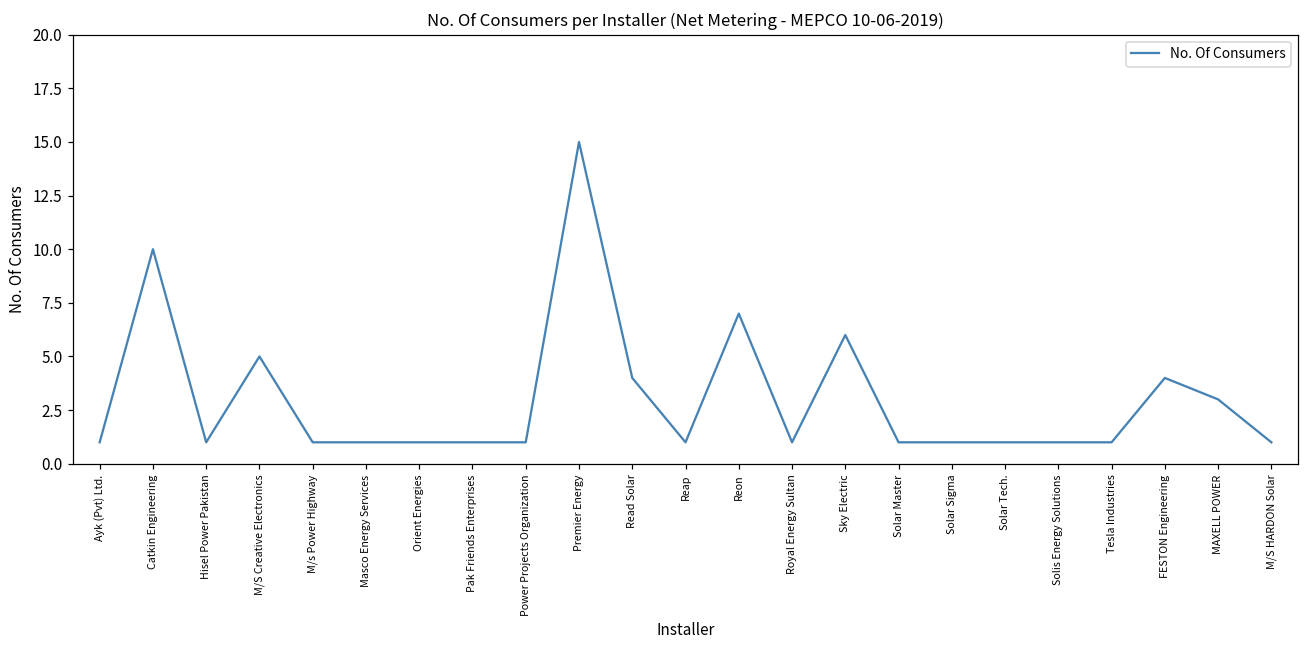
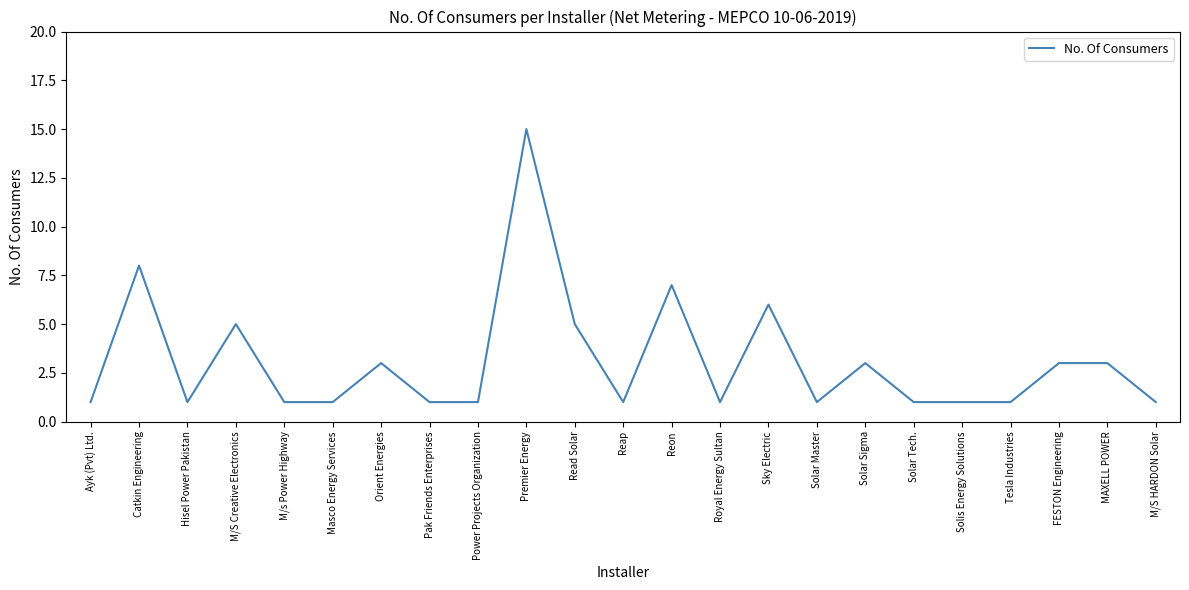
  {
    "Ayk (Pvt) Ltd.": 1,
-   "Catkin Engineering": 10,
+   "Catkin Engineering": 8,
    "Hisel Power Pakistan": 1,
    "M/S Creative Electronics": 5,
    "M/s Power Highway": 1,
    "Masco Energy Services": 1,
-   "Orient Energies": 1,
+   "Orient Energies": 3,
    "Pak Friends Enterprises": 1,
    "Power Projects Organization": 1,
    "Premier Energy": 15,
-   "Read Solar": 4,
+   "Read Solar": 5,
    "Reap": 1,
    "Reon": 7,
    "Royal Energy Sultan": 1,
    "Sky Electric": 6,
    "Solar Master": 1,
-   "Solar Sigma": 1,
+   "Solar Sigma": 3,
    "Solar Tech.": 1,
    "Solis Energy Solutions": 1,
    "Tesla Industries": 1,
-   "FESTON Engineering": 4,
+   "FESTON Engineering": 3,
    "MAXELL POWER": 3,
    "M/S HARDON Solar": 1
  }
